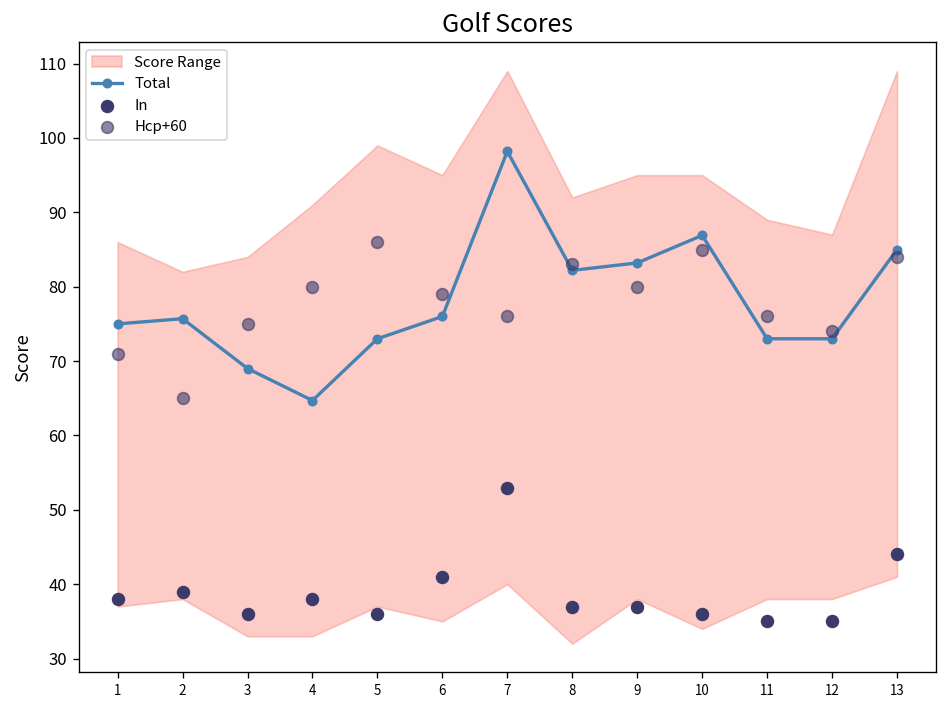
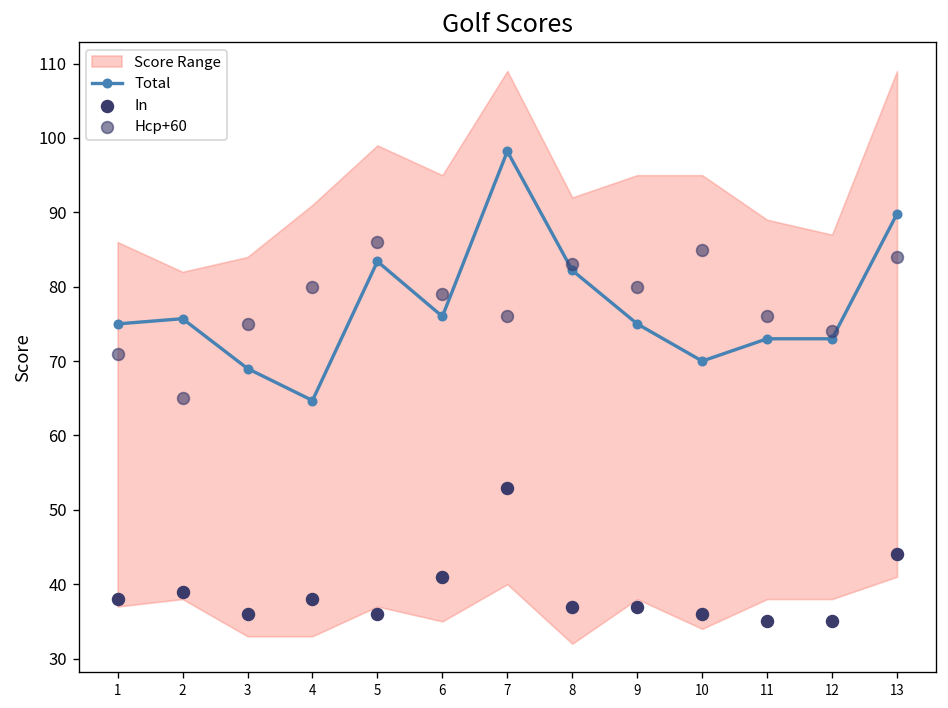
  {
    "Total": {
      "1": 75,
      "2": 76,
      "3": 69,
      "4": 65,
-     "5": 73,
+     "5": 83,
      "6": 76,
      "7": 98,
      "8": 82,
-     "9": 83,
-     "10": 87,
+     "9": 75,
+     "10": 70,
      "11": 73,
      "12": 73,
-     "13": 85
+     "13": 90
    }
  }
